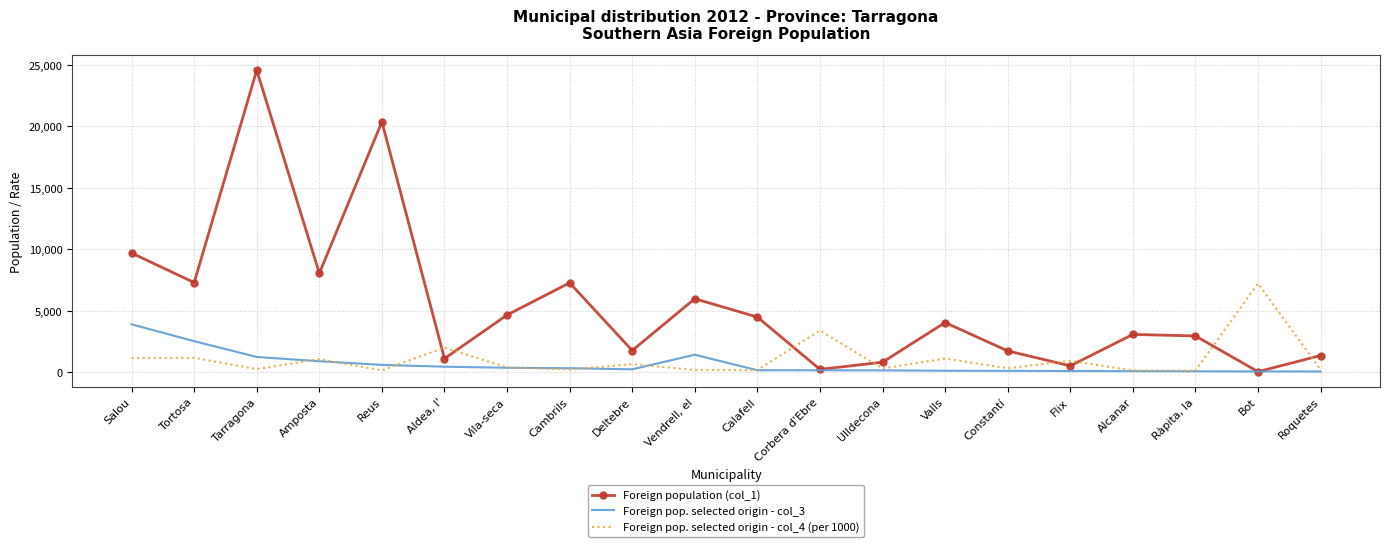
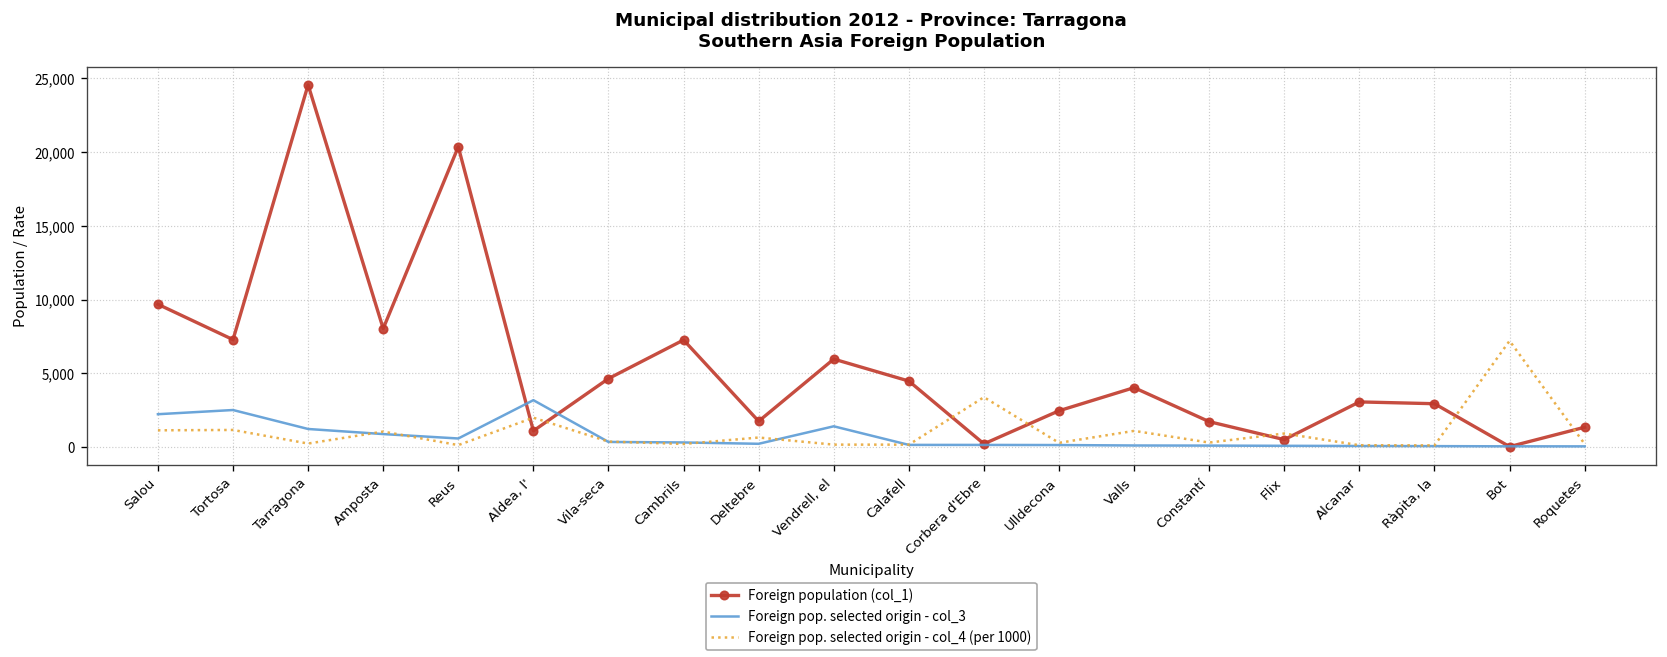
  {
    "Foreign population (col_1)": {
      "Salou": "9,700",
      "Tortosa": "7,300",
      "Tarragona": "24,600",
      "Amposta": "8,000",
      "Reus": "20,400",
      "Aldea, l'": "1,100",
      "Vila-seca": "4,700",
      "Cambrils": "7,300",
      "Deltebre": "1,800",
      "Vendrell, el": "6,000",
      "Calafell": "4,500",
-     "Ulldecona": "800",
+     "Ulldecona": "2,500",
      "Valls": "4,000",
      "Constantí": "1,700",
      "Flix": "500",
      "Alcanar": "3,100",
      "Ràpita, la": "2,900",
      "Roquetes": "1,400"
    },
    "Foreign pop. selected origin - col_3": {
-     "Salou": "3,900",
+     "Salou": "2,200",
      "Tortosa": "2,500",
      "Tarragona": "1,200",
      "Reus": "600",
-     "Aldea, l'": "400",
+     "Aldea, l'": "3,200",
      "Deltebre": "200",
      "Vendrell, el": "1,400",
      "Valls": "100",
      "Constantí": "100",
      "Flix": "100"
    },
    "Foreign pop. selected origin - col_4 (per 1000)": {
      "Salou": "1,100",
      "Tortosa": "1,200",
      "Tarragona": "300",
      "Reus": "100",
      "Aldea, l'": "2,000",
      "Deltebre": "700",
      "Vendrell, el": "200",
      "Corbera d'Ebre": "3,400",
      "Valls": "1,100",
      "Constantí": "300",
      "Flix": "900",
      "Bot": "7,200"
    }
  }
